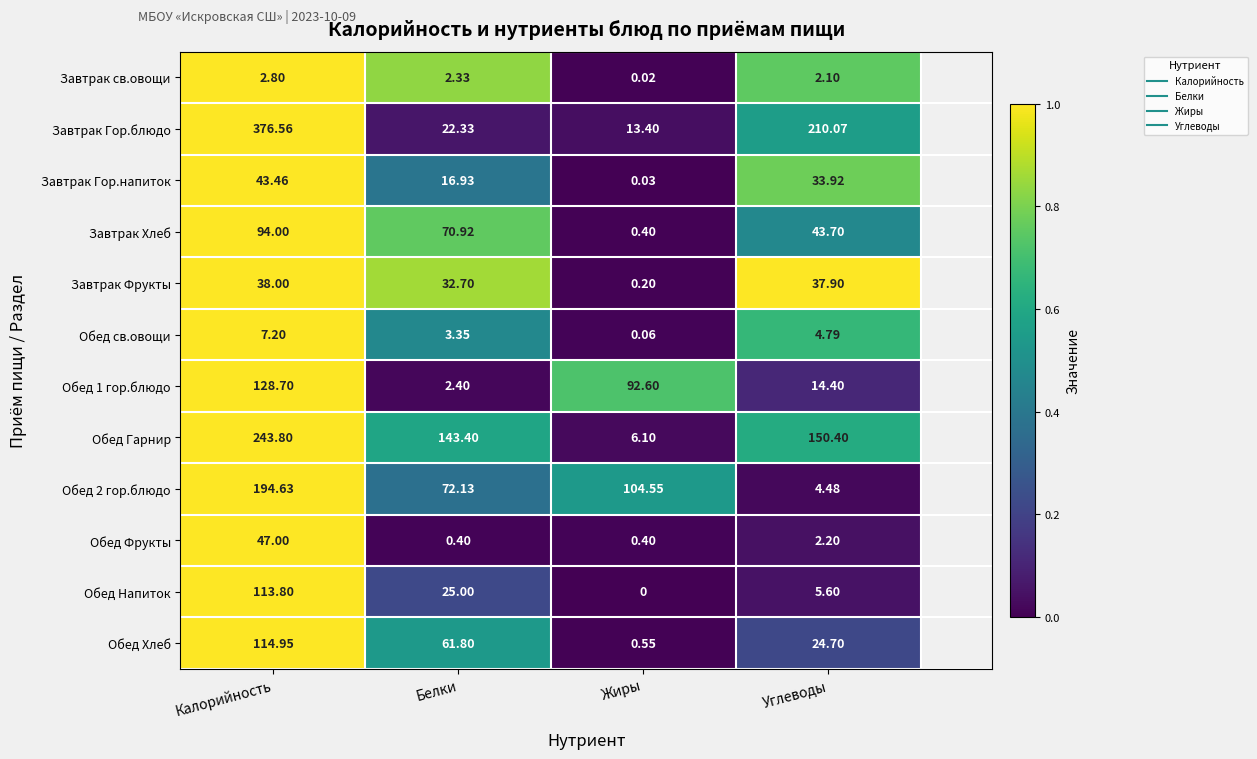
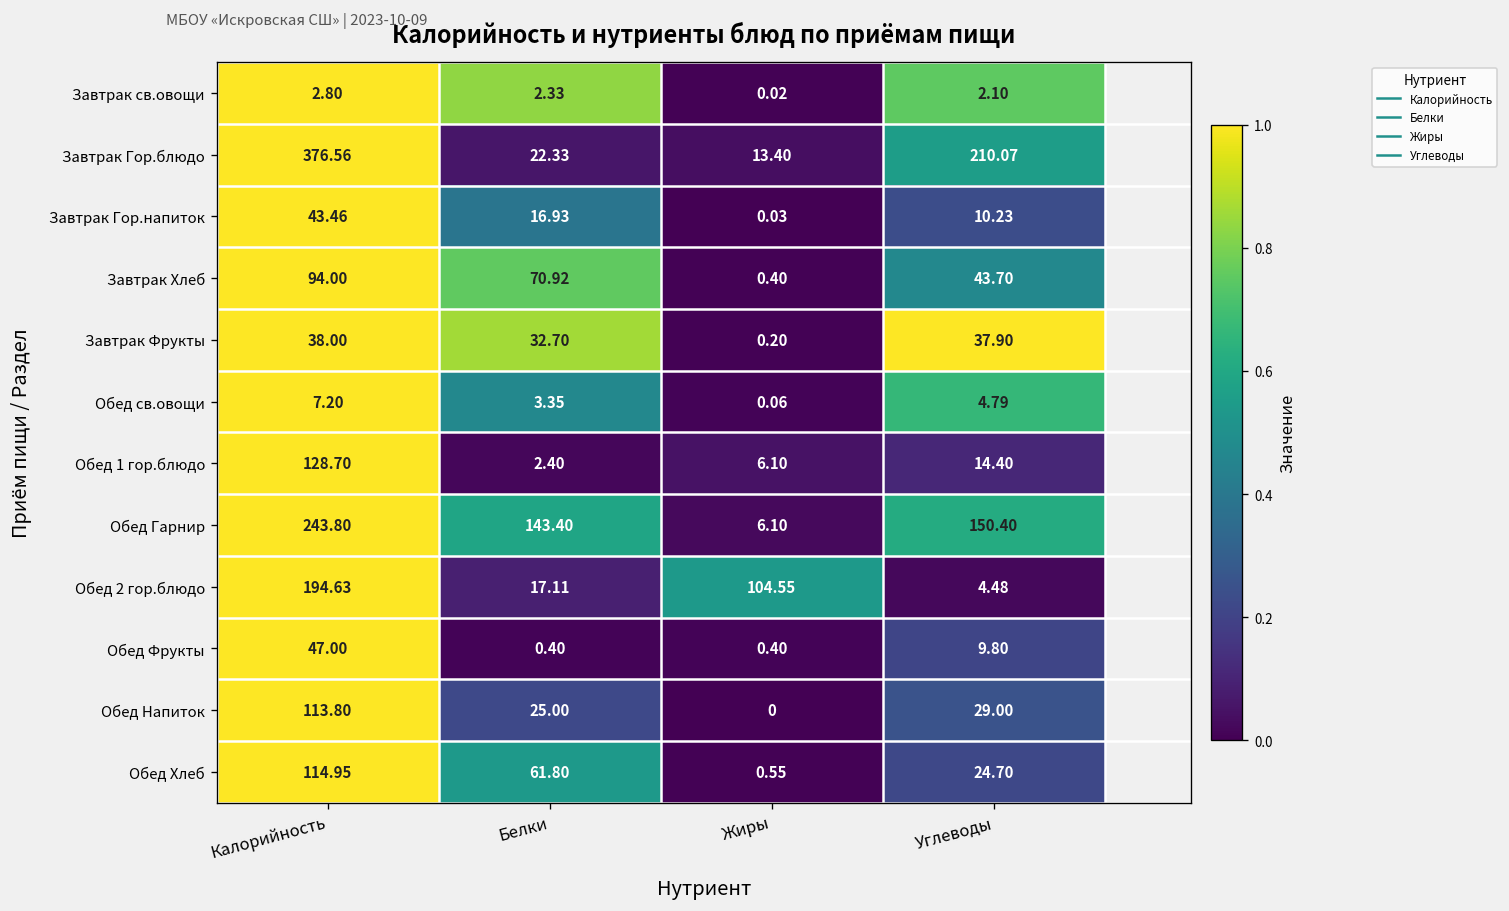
  {
    "Завтрак св.овощи": {
      "Калорийность": 2.80,
      "Белки": 2.33,
      "Жиры": 0.02,
      "Углеводы": 2.10
    },
    "Завтрак Гор.блюдо": {
      "Калорийность": 376.56,
      "Белки": 22.33,
      "Жиры": 13.40,
      "Углеводы": 210.07
    },
    "Завтрак Гор.напиток": {
      "Калорийность": 43.46,
      "Белки": 16.93,
      "Жиры": 0.03,
-     "Углеводы": 33.92
+     "Углеводы": 10.23
    },
    "Завтрак Хлеб": {
      "Калорийность": 94.00,
      "Белки": 70.92,
      "Жиры": 0.40,
      "Углеводы": 43.70
    },
    "Завтрак Фрукты": {
      "Калорийность": 38.00,
      "Белки": 32.70,
      "Жиры": 0.20,
      "Углеводы": 37.90
    },
    "Обед св.овощи": {
      "Калорийность": 7.20,
      "Белки": 3.35,
      "Жиры": 0.06,
      "Углеводы": 4.79
    },
    "Обед 1 гор.блюдо": {
      "Калорийность": 128.70,
      "Белки": 2.40,
-     "Жиры": 92.60,
+     "Жиры": 6.10,
      "Углеводы": 14.40
    },
    "Обед Гарнир": {
      "Калорийность": 243.80,
      "Белки": 143.40,
      "Жиры": 6.10,
      "Углеводы": 150.40
    },
    "Обед 2 гор.блюдо": {
      "Калорийность": 194.63,
-     "Белки": 72.13,
+     "Белки": 17.11,
      "Жиры": 104.55,
      "Углеводы": 4.48
    },
    "Обед Фрукты": {
      "Калорийность": 47.00,
      "Белки": 0.40,
      "Жиры": 0.40,
-     "Углеводы": 2.20
+     "Углеводы": 9.80
    },
    "Обед Напиток": {
      "Калорийность": 113.80,
      "Белки": 25.00,
      "Жиры": 0,
-     "Углеводы": 5.60
+     "Углеводы": 29.00
    },
    "Обед Хлеб": {
      "Калорийность": 114.95,
      "Белки": 61.80,
      "Жиры": 0.55,
      "Углеводы": 24.70
    }
  }
